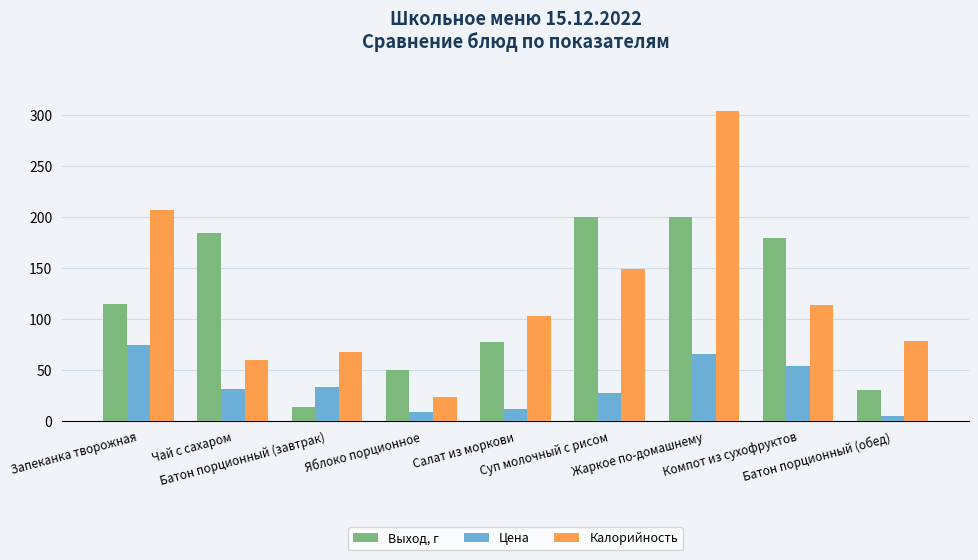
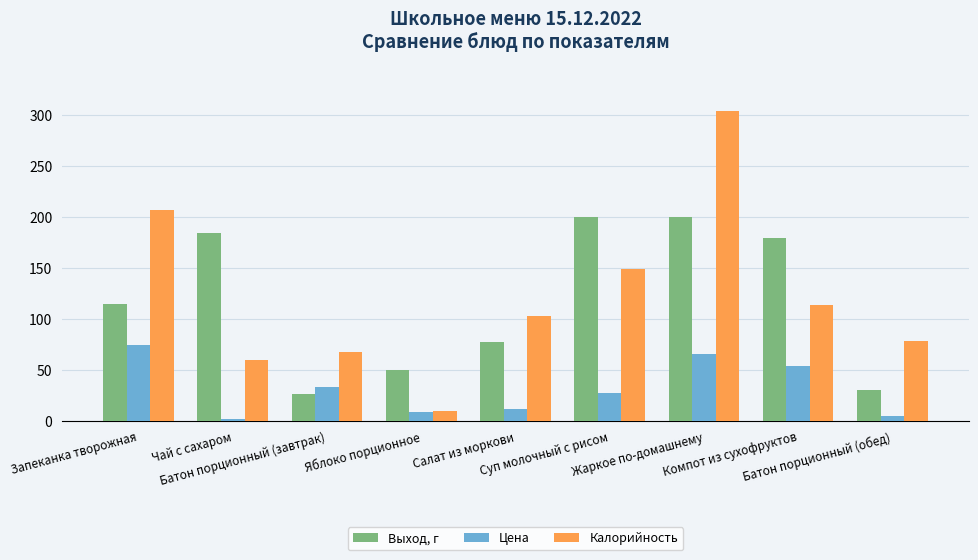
  {
    "Выход, г": {
      "Запеканка творожная": 115,
      "Чай с сахаром": 184,
-     "Батон порционный (завтрак)": 14,
+     "Батон порционный (завтрак)": 26,
      "Яблоко порционное": 50,
      "Салат из моркови": 77,
      "Суп молочный с рисом": 200,
      "Жаркое по-домашнему": 200,
      "Компот из сухофруктов": 179,
      "Батон порционный (обед)": 30
    },
    "Цена": {
      "Запеканка творожная": 75,
-     "Чай с сахаром": 31,
+     "Чай с сахаром": 2,
      "Батон порционный (завтрак)": 34,
      "Яблоко порционное": 9,
      "Салат из моркови": 11,
      "Суп молочный с рисом": 27,
      "Жаркое по-домашнему": 66,
      "Компот из сухофруктов": 53,
      "Батон порционный (обед)": 5
    },
    "Калорийность": {
      "Запеканка творожная": 207,
      "Чай с сахаром": 60,
      "Батон порционный (завтрак)": 68,
-     "Яблоко порционное": 23,
+     "Яблоко порционное": 10,
      "Салат из моркови": 103,
      "Суп молочный с рисом": 149,
      "Жаркое по-домашнему": 304,
      "Компот из сухофруктов": 114,
      "Батон порционный (обед)": 78
    }
  }
